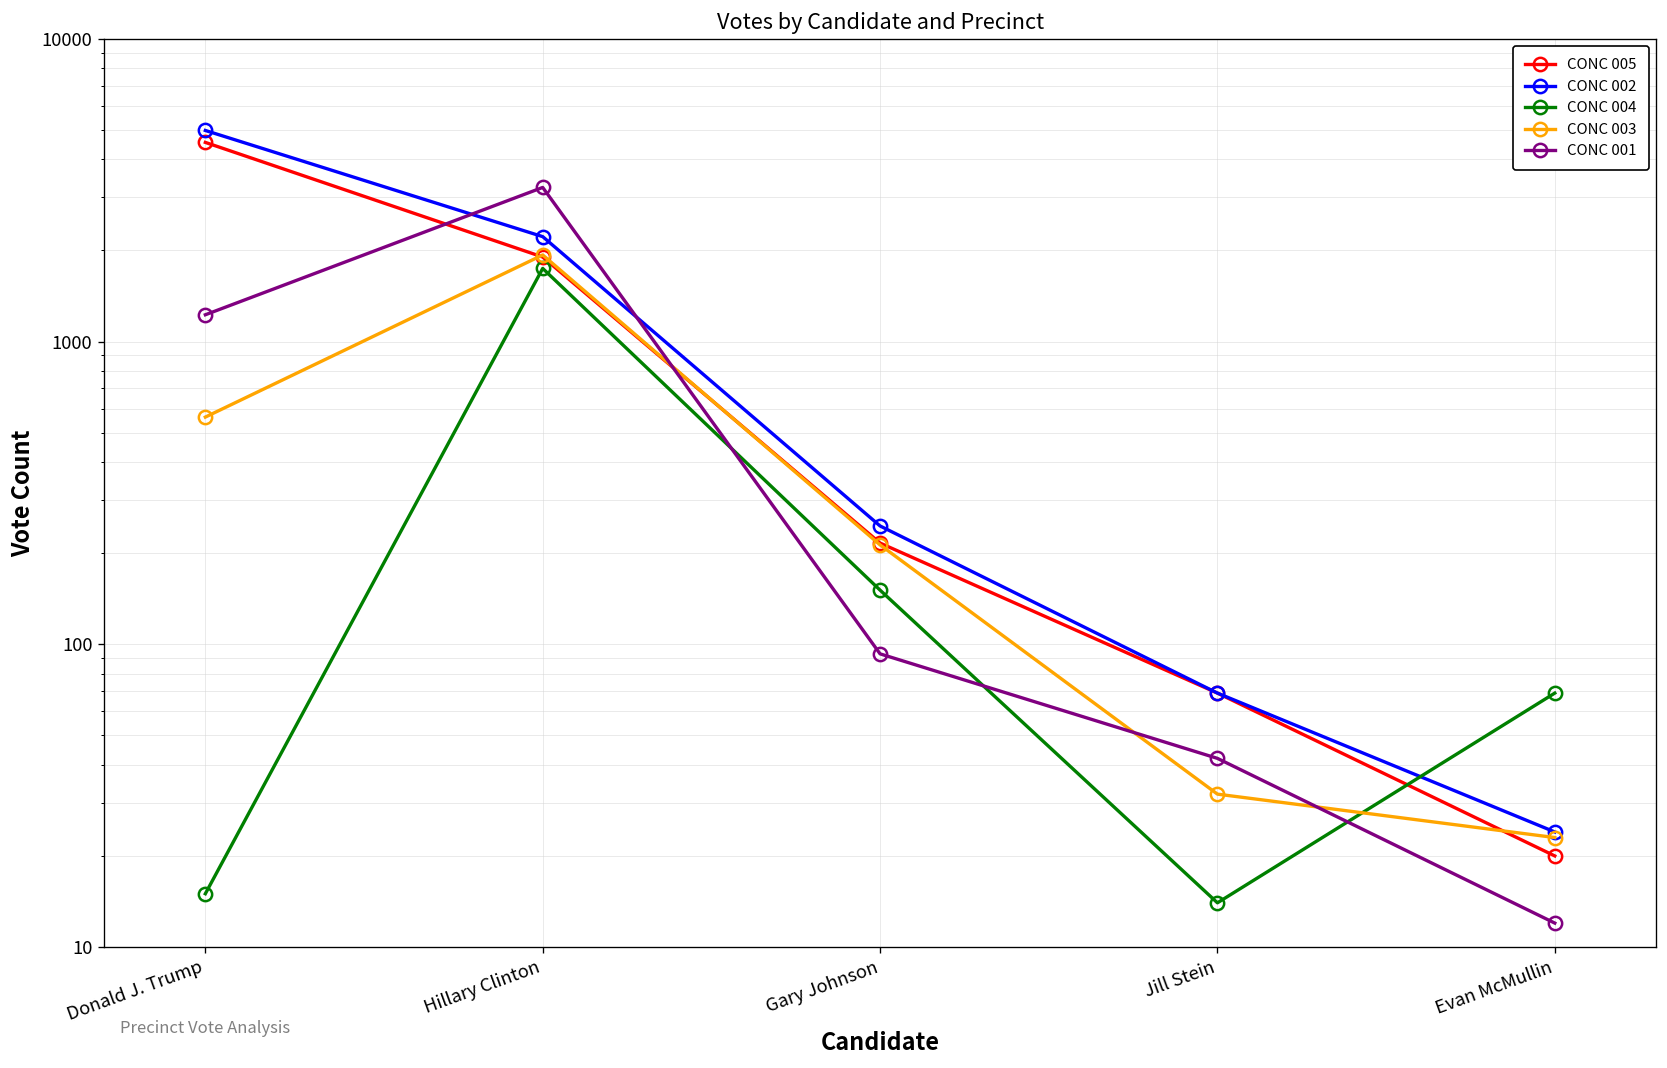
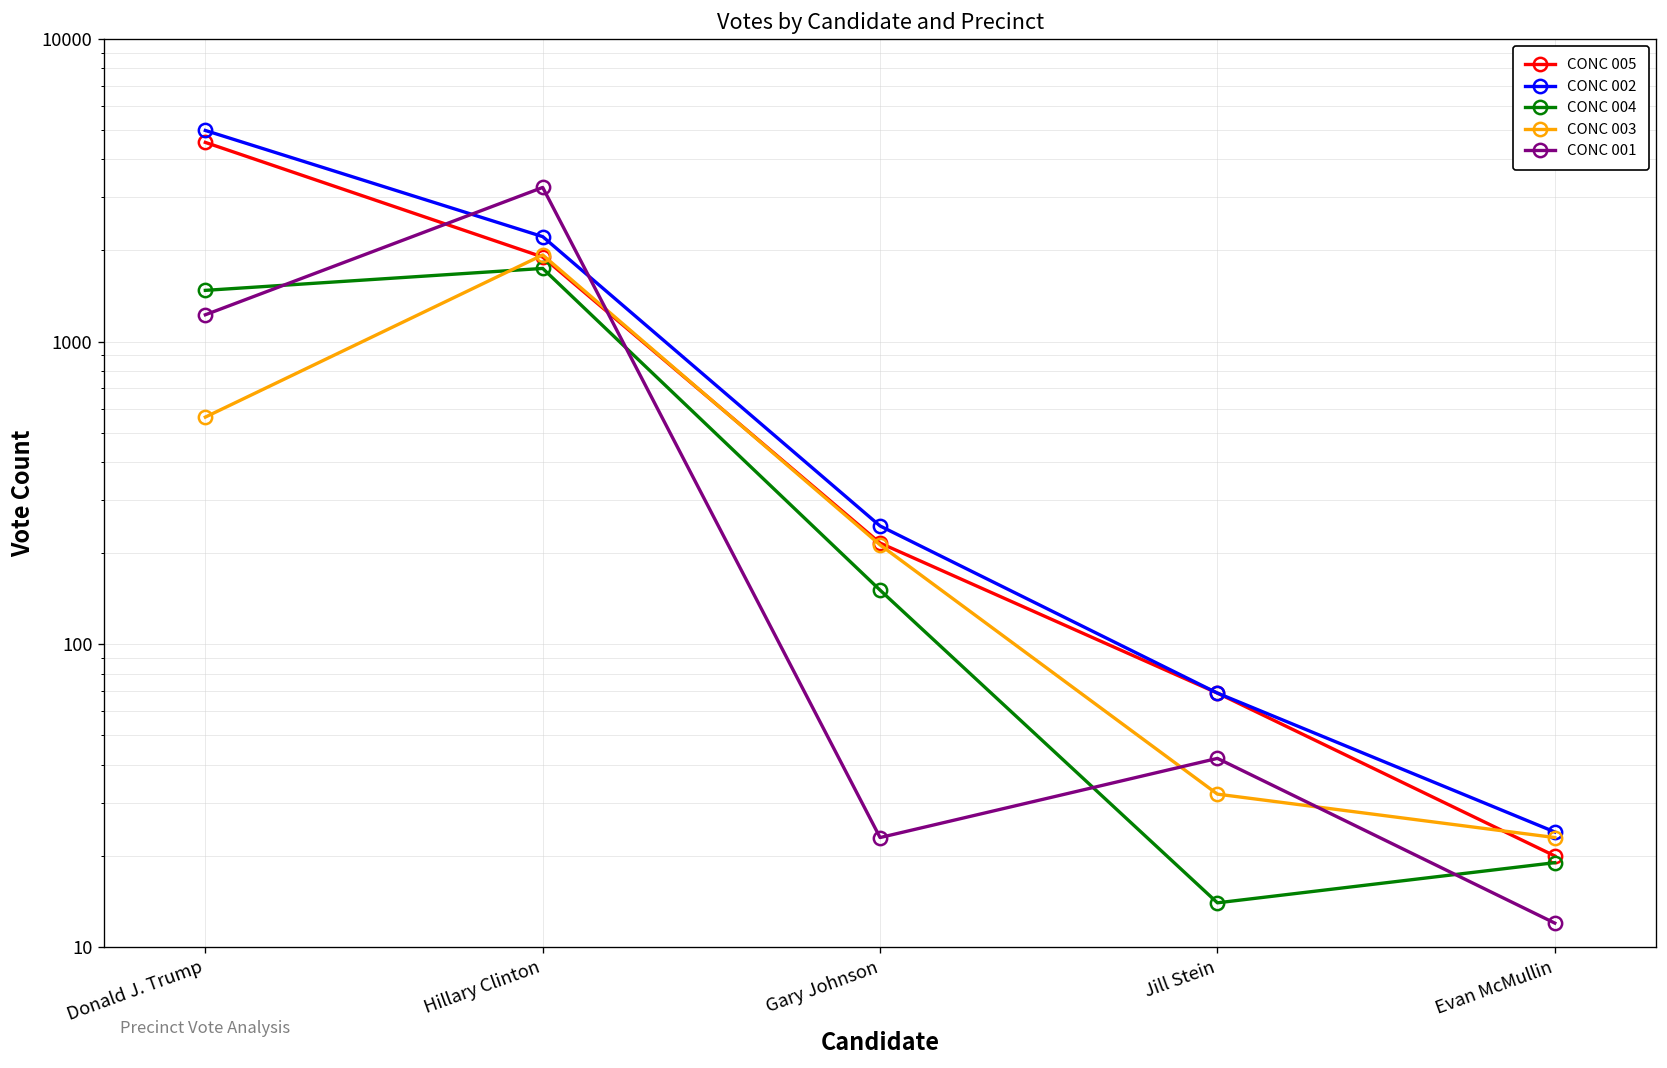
  {
    "CONC 005": {
      "Donald J. Trump": 4500,
      "Evan McMullin": 20
    },
    "CONC 002": {
      "Donald J. Trump": 5000,
      "Hillary Clinton": 2200,
      "Gary Johnson": 250,
      "Evan McMullin": 24
    },
    "CONC 004": {
-     "Donald J. Trump": 15,
+     "Donald J. Trump": 1500,
      "Hillary Clinton": 1700,
      "Gary Johnson": 150,
      "Jill Stein": 14,
-     "Evan McMullin": 69
+     "Evan McMullin": 19
    },
    "CONC 003": {
      "Donald J. Trump": 560,
      "Jill Stein": 32,
      "Evan McMullin": 23
    },
    "CONC 001": {
      "Donald J. Trump": 1200,
      "Hillary Clinton": 3200,
-     "Gary Johnson": 93,
+     "Gary Johnson": 23,
      "Jill Stein": 42,
      "Evan McMullin": 12
    }
  }
